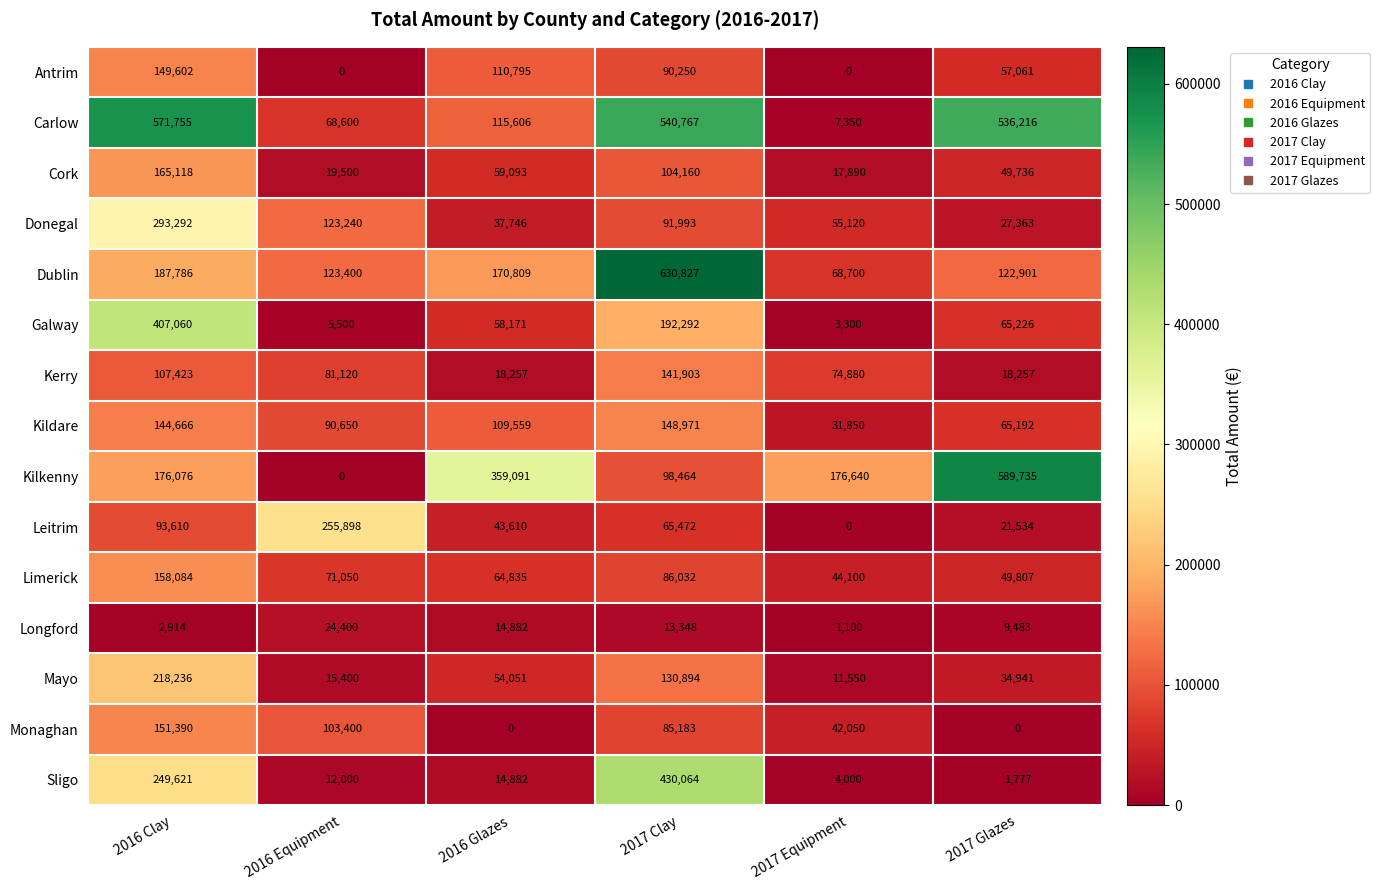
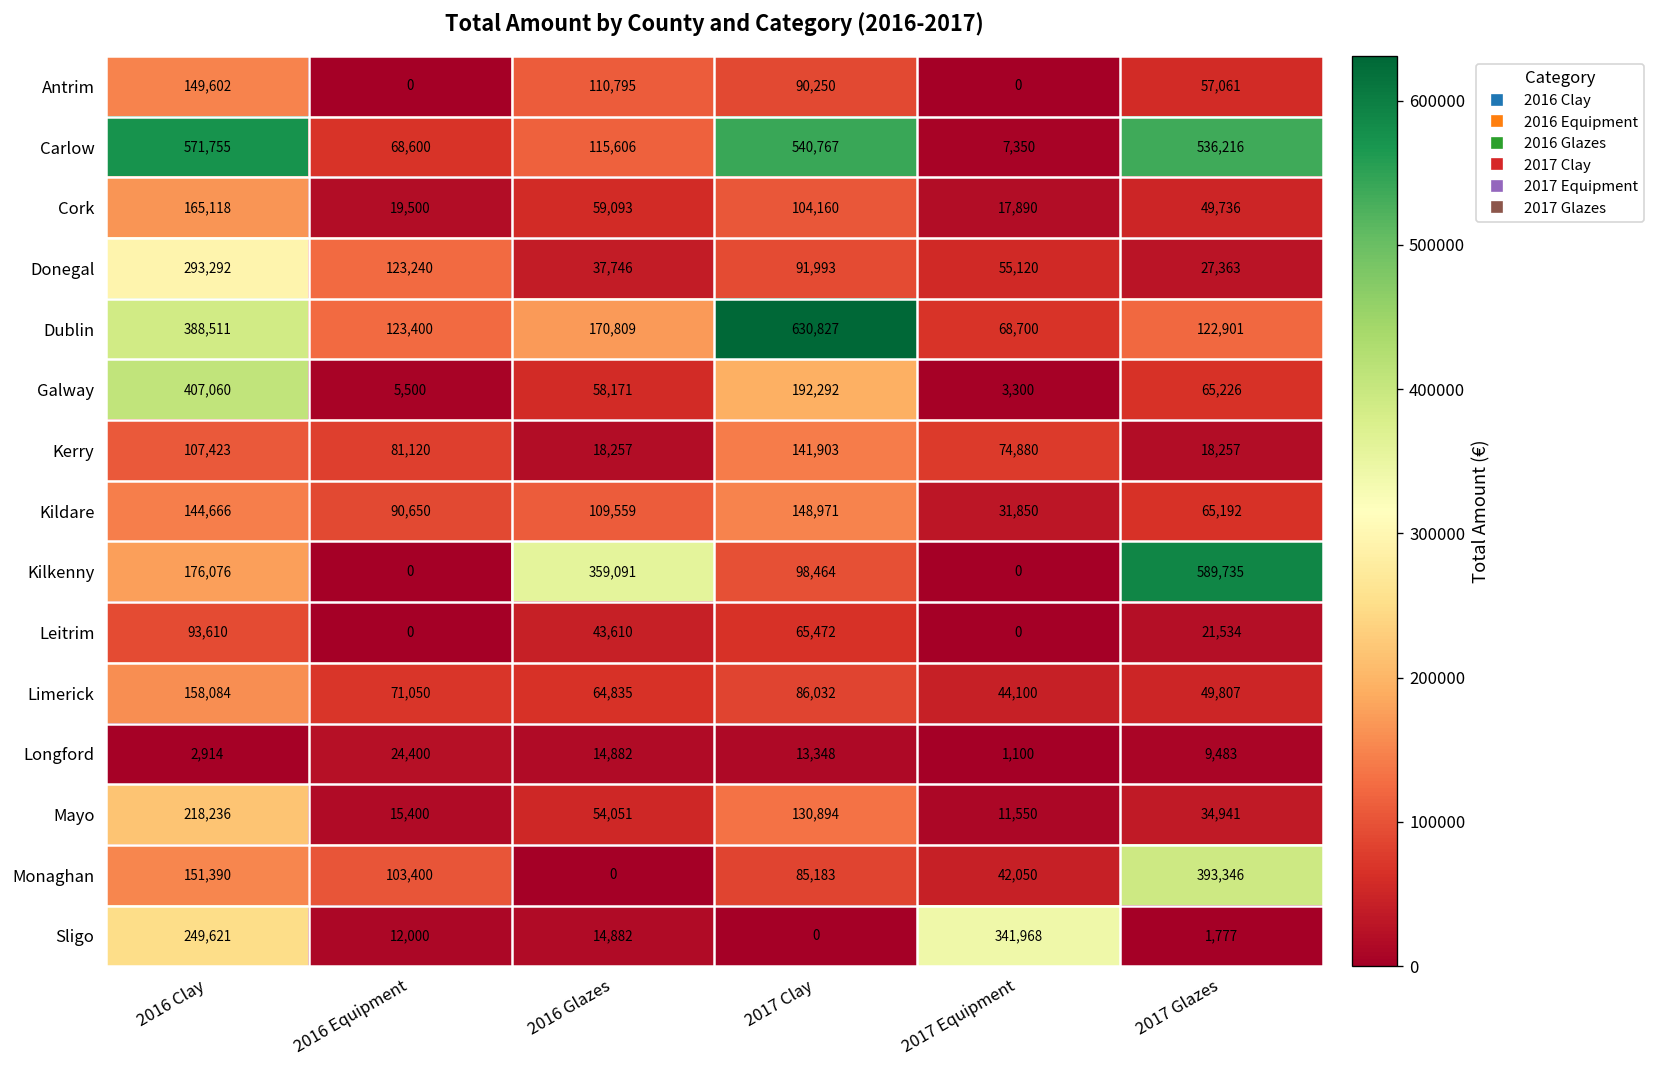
  {
    "Antrim": {
      "2016 Clay": "149,602",
      "2016 Equipment": "0",
      "2016 Glazes": "110,795",
      "2017 Clay": "90,250",
      "2017 Equipment": "0",
      "2017 Glazes": "57,061"
    },
    "Carlow": {
      "2016 Clay": "571,755",
      "2016 Equipment": "68,600",
      "2016 Glazes": "115,606",
      "2017 Clay": "540,767",
      "2017 Equipment": "7,350",
      "2017 Glazes": "536,216"
    },
    "Cork": {
      "2016 Clay": "165,118",
      "2016 Equipment": "19,500",
      "2016 Glazes": "59,093",
      "2017 Clay": "104,160",
      "2017 Equipment": "17,890",
      "2017 Glazes": "49,736"
    },
    "Donegal": {
      "2016 Clay": "293,292",
      "2016 Equipment": "123,240",
      "2016 Glazes": "37,746",
      "2017 Clay": "91,993",
      "2017 Equipment": "55,120",
      "2017 Glazes": "27,363"
    },
    "Dublin": {
-     "2016 Clay": "187,786",
+     "2016 Clay": "388,511",
      "2016 Equipment": "123,400",
      "2016 Glazes": "170,809",
      "2017 Clay": "630,827",
      "2017 Equipment": "68,700",
      "2017 Glazes": "122,901"
    },
    "Galway": {
      "2016 Clay": "407,060",
      "2016 Equipment": "5,500",
      "2016 Glazes": "58,171",
      "2017 Clay": "192,292",
      "2017 Equipment": "3,300",
      "2017 Glazes": "65,226"
    },
    "Kerry": {
      "2016 Clay": "107,423",
      "2016 Equipment": "81,120",
      "2016 Glazes": "18,257",
      "2017 Clay": "141,903",
      "2017 Equipment": "74,880",
      "2017 Glazes": "18,257"
    },
    "Kildare": {
      "2016 Clay": "144,666",
      "2016 Equipment": "90,650",
      "2016 Glazes": "109,559",
      "2017 Clay": "148,971",
      "2017 Equipment": "31,850",
      "2017 Glazes": "65,192"
    },
    "Kilkenny": {
      "2016 Clay": "176,076",
      "2016 Equipment": "0",
      "2016 Glazes": "359,091",
      "2017 Clay": "98,464",
-     "2017 Equipment": "176,640",
+     "2017 Equipment": "0",
      "2017 Glazes": "589,735"
    },
    "Leitrim": {
      "2016 Clay": "93,610",
-     "2016 Equipment": "255,898",
+     "2016 Equipment": "0",
      "2016 Glazes": "43,610",
      "2017 Clay": "65,472",
      "2017 Equipment": "0",
      "2017 Glazes": "21,534"
    },
    "Limerick": {
      "2016 Clay": "158,084",
      "2016 Equipment": "71,050",
      "2016 Glazes": "64,835",
      "2017 Clay": "86,032",
      "2017 Equipment": "44,100",
      "2017 Glazes": "49,807"
    },
    "Longford": {
      "2016 Clay": "2,914",
      "2016 Equipment": "24,400",
      "2016 Glazes": "14,882",
      "2017 Clay": "13,348",
      "2017 Equipment": "1,100",
      "2017 Glazes": "9,483"
    },
    "Mayo": {
      "2016 Clay": "218,236",
      "2016 Equipment": "15,400",
      "2016 Glazes": "54,051",
      "2017 Clay": "130,894",
      "2017 Equipment": "11,550",
      "2017 Glazes": "34,941"
    },
    "Monaghan": {
      "2016 Clay": "151,390",
      "2016 Equipment": "103,400",
      "2016 Glazes": "0",
      "2017 Clay": "85,183",
      "2017 Equipment": "42,050",
-     "2017 Glazes": "0"
+     "2017 Glazes": "393,346"
    },
    "Sligo": {
      "2016 Clay": "249,621",
      "2016 Equipment": "12,000",
      "2016 Glazes": "14,882",
-     "2017 Clay": "430,064",
-     "2017 Equipment": "4,000",
+     "2017 Clay": "0",
+     "2017 Equipment": "341,968",
      "2017 Glazes": "1,777"
    }
  }
